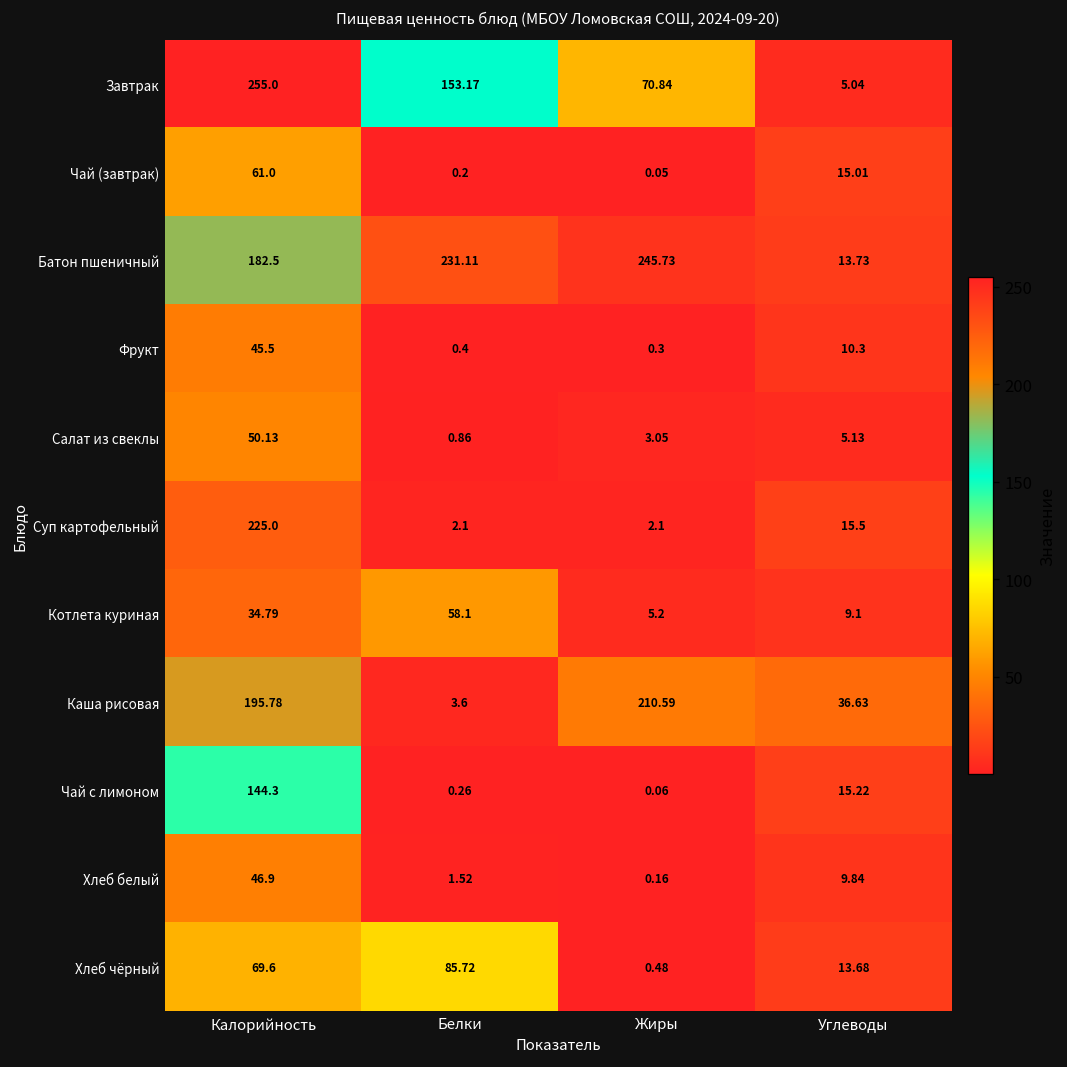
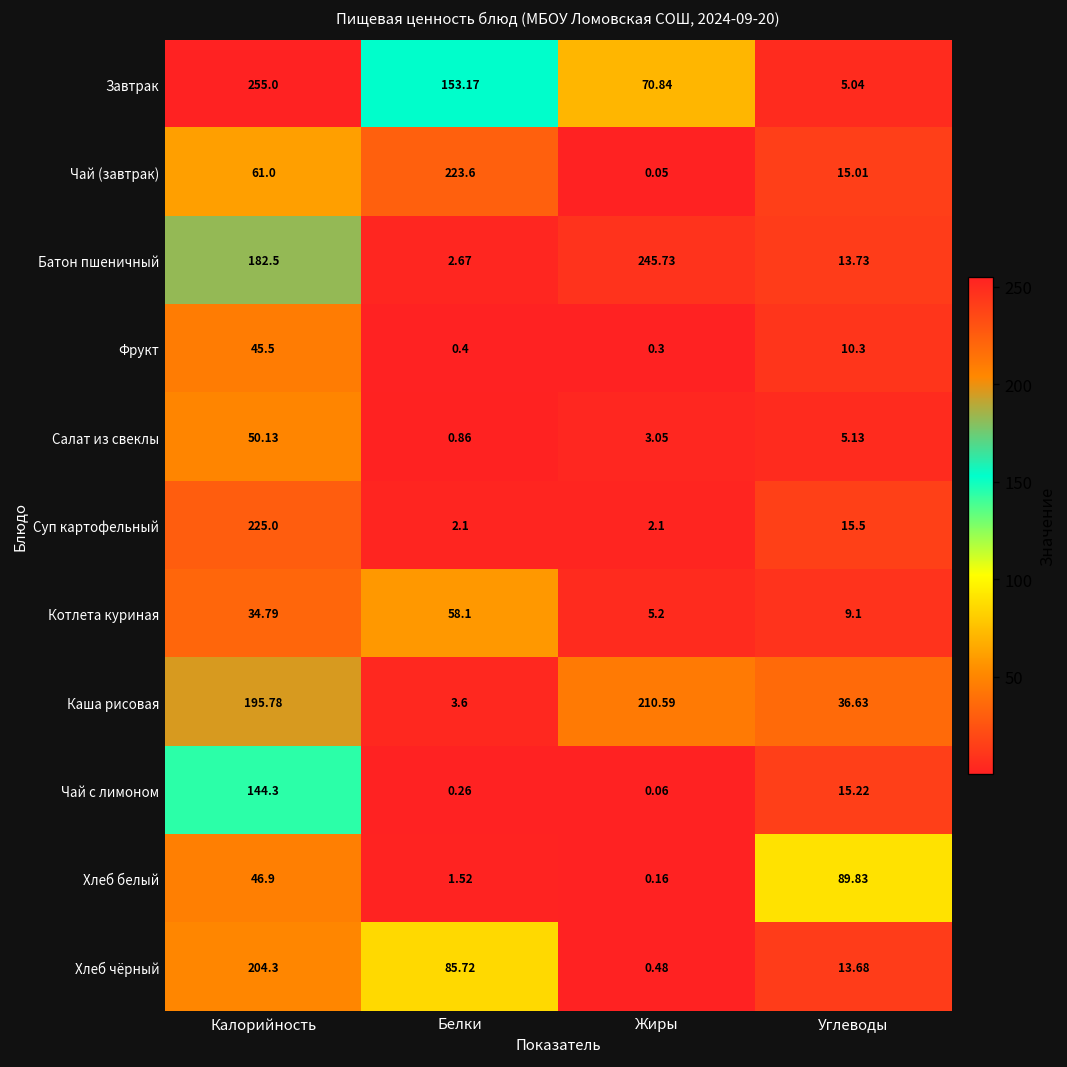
  {
    "Завтрак": {
      "Калорийность": 255.0,
      "Белки": 153.17,
      "Жиры": 70.84,
      "Углеводы": 5.04
    },
    "Чай (завтрак)": {
      "Калорийность": 61.0,
-     "Белки": 0.2,
+     "Белки": 223.6,
      "Жиры": 0.05,
      "Углеводы": 15.01
    },
    "Батон пшеничный": {
      "Калорийность": 182.5,
-     "Белки": 231.11,
+     "Белки": 2.67,
      "Жиры": 245.73,
      "Углеводы": 13.73
    },
    "Фрукт": {
      "Калорийность": 45.5,
      "Белки": 0.4,
      "Жиры": 0.3,
      "Углеводы": 10.3
    },
    "Салат из свеклы": {
      "Калорийность": 50.13,
      "Белки": 0.86,
      "Жиры": 3.05,
      "Углеводы": 5.13
    },
    "Суп картофельный": {
      "Калорийность": 225.0,
      "Белки": 2.1,
      "Жиры": 2.1,
      "Углеводы": 15.5
    },
    "Котлета куриная": {
      "Калорийность": 34.79,
      "Белки": 58.1,
      "Жиры": 5.2,
      "Углеводы": 9.1
    },
    "Каша рисовая": {
      "Калорийность": 195.78,
      "Белки": 3.6,
      "Жиры": 210.59,
      "Углеводы": 36.63
    },
    "Чай с лимоном": {
      "Калорийность": 144.3,
      "Белки": 0.26,
      "Жиры": 0.06,
      "Углеводы": 15.22
    },
    "Хлеб белый": {
      "Калорийность": 46.9,
      "Белки": 1.52,
      "Жиры": 0.16,
-     "Углеводы": 9.84
+     "Углеводы": 89.83
    },
    "Хлеб чёрный": {
-     "Калорийность": 69.6,
+     "Калорийность": 204.3,
      "Белки": 85.72,
      "Жиры": 0.48,
      "Углеводы": 13.68
    }
  }
